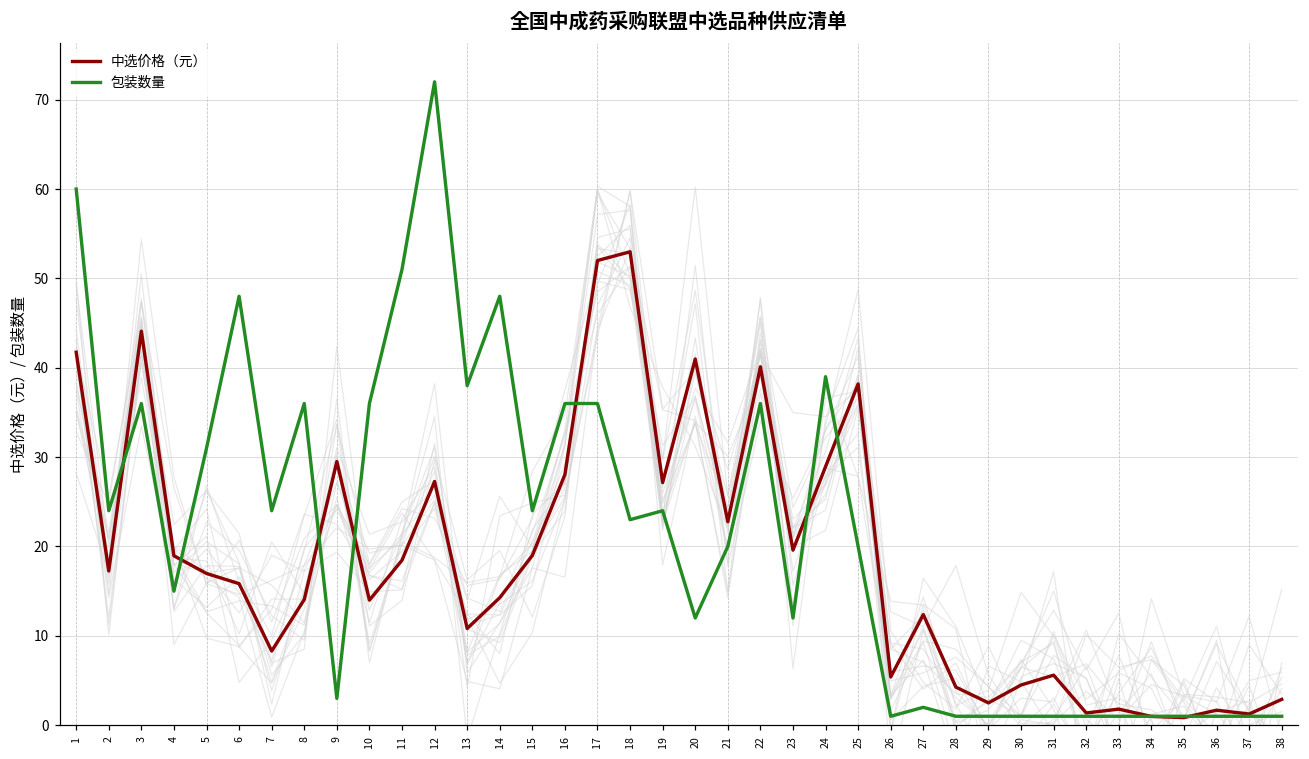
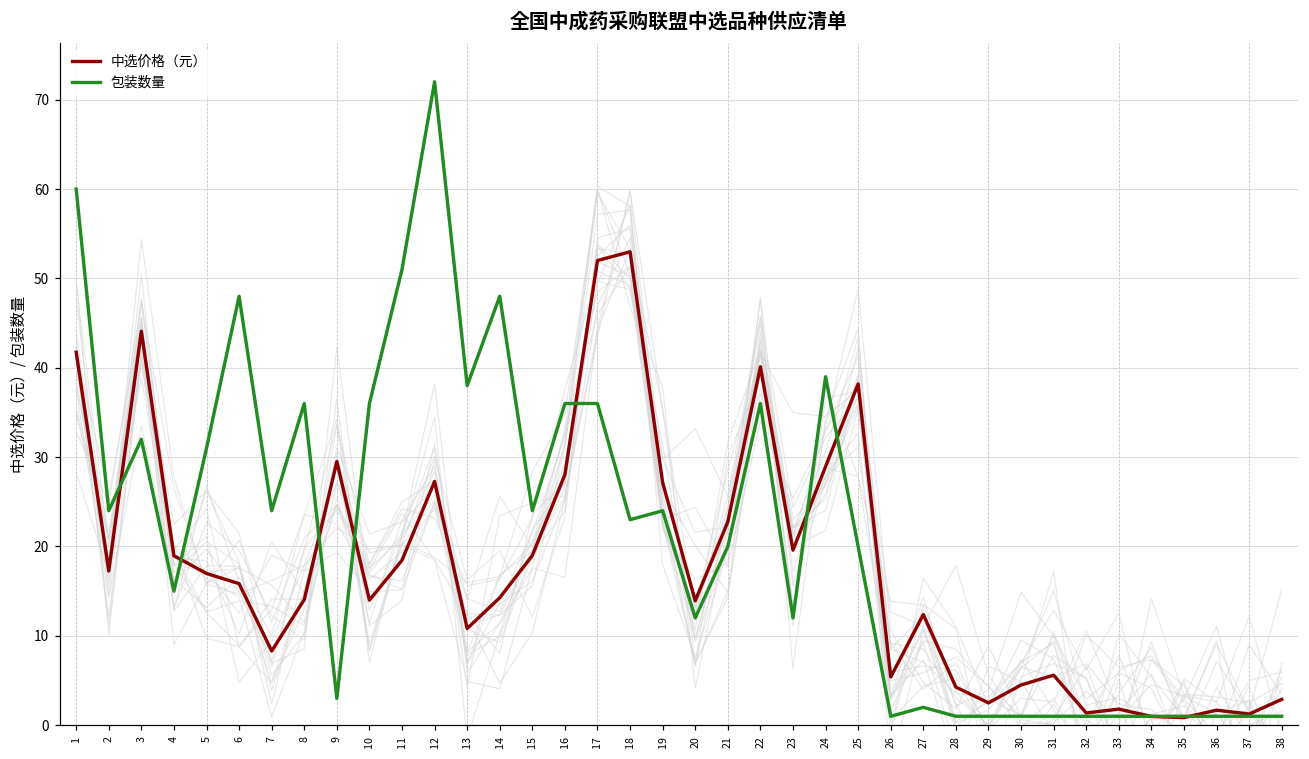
  {
    "中选价格（元）": {
      "7": 8,
      "14": 14,
      "16": 28,
      "19": 27,
-     "20": 41,
+     "20": 14,
      "28": 4,
      "30": 5,
      "32": 1,
      "38": 3
    },
    "包装数量": {
      "1": 60,
      "2": 24,
-     "3": 36,
+     "3": 32,
      "4": 15,
      "5": 31,
      "6": 48,
      "7": 24,
      "8": 36,
      "9": 3,
      "10": 36,
      "11": 51,
      "12": 72,
      "13": 38,
      "14": 48,
      "15": 24,
      "16": 36,
      "17": 36,
      "18": 23,
      "19": 24,
      "20": 12,
      "22": 36,
      "23": 12,
      "24": 39,
      "25": 20,
      "26": 1,
      "27": 2,
      "28": 1,
      "29": 1,
      "32": 1,
      "36": 1
    }
  }
